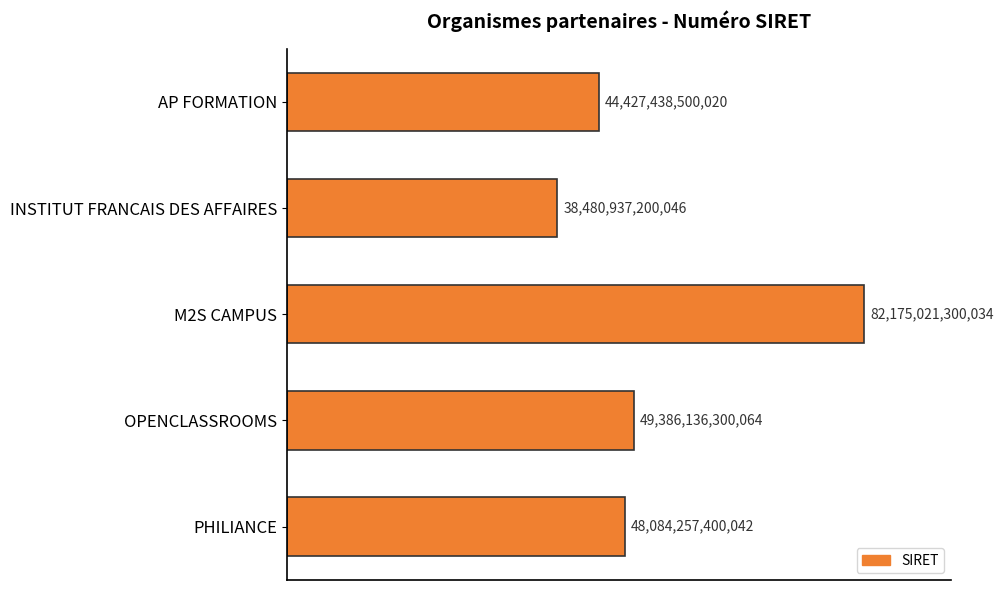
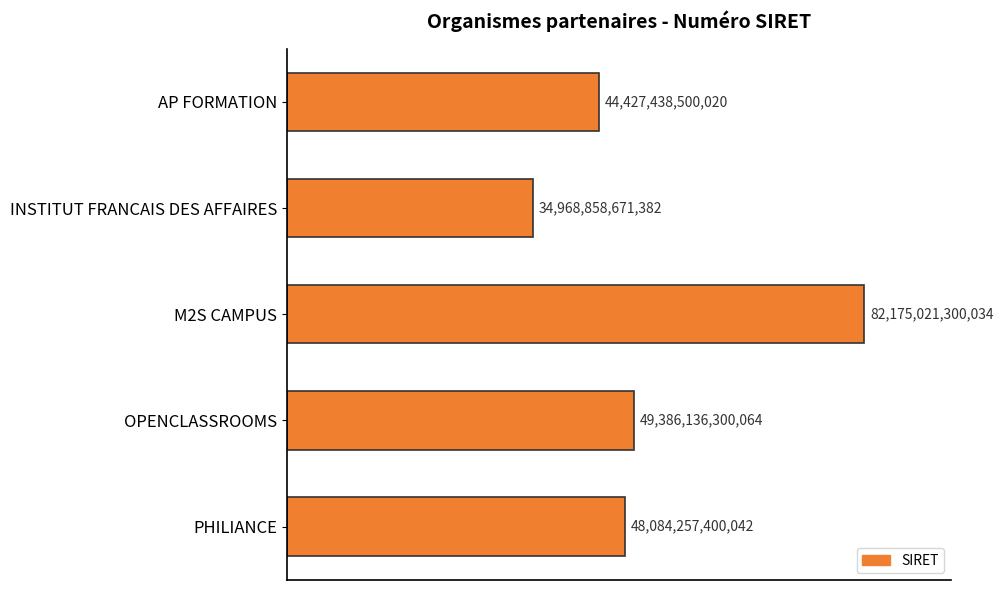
  {
    "AP FORMATION": "44,427,438,500,020",
-   "INSTITUT FRANCAIS DES AFFAIRES": "38,480,937,200,046",
+   "INSTITUT FRANCAIS DES AFFAIRES": "34,968,858,671,382",
    "M2S CAMPUS": "82,175,021,300,034",
    "OPENCLASSROOMS": "49,386,136,300,064",
    "PHILIANCE": "48,084,257,400,042"
  }
